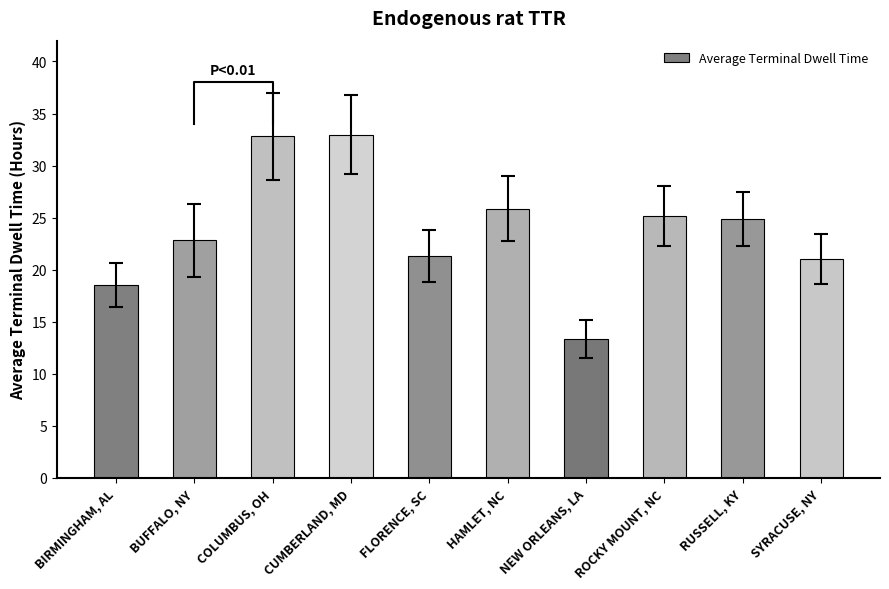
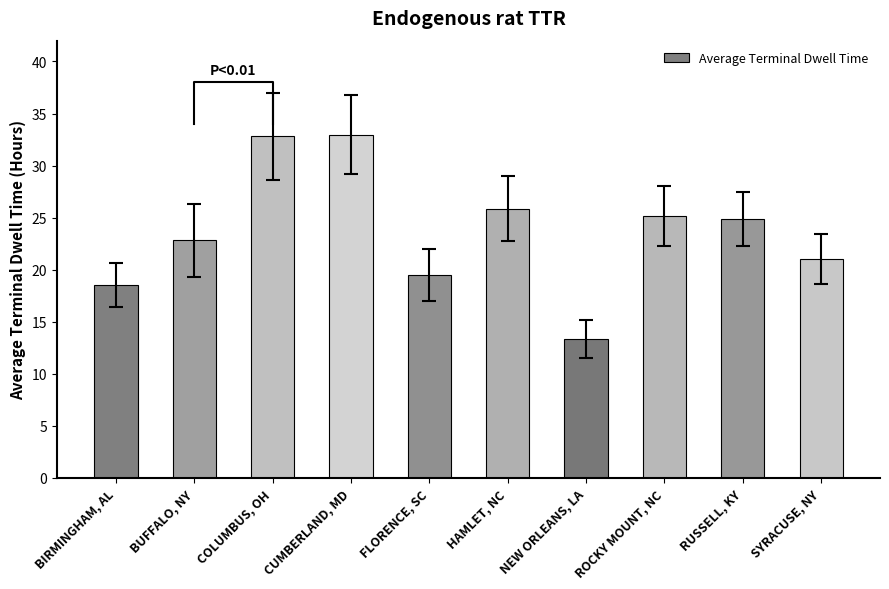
  {
    "Average Terminal Dwell Time": {
      "BIRMINGHAM, AL": 18.5,
      "BUFFALO, NY": 22.8,
      "COLUMBUS, OH": 32.8,
      "CUMBERLAND, MD": 33.0,
-     "FLORENCE, SC": 21.3,
+     "FLORENCE, SC": 19.5,
      "HAMLET, NC": 25.9,
      "NEW ORLEANS, LA": 13.4,
      "ROCKY MOUNT, NC": 25.2,
      "RUSSELL, KY": 24.9,
      "SYRACUSE, NY": 21.1
    }
  }
